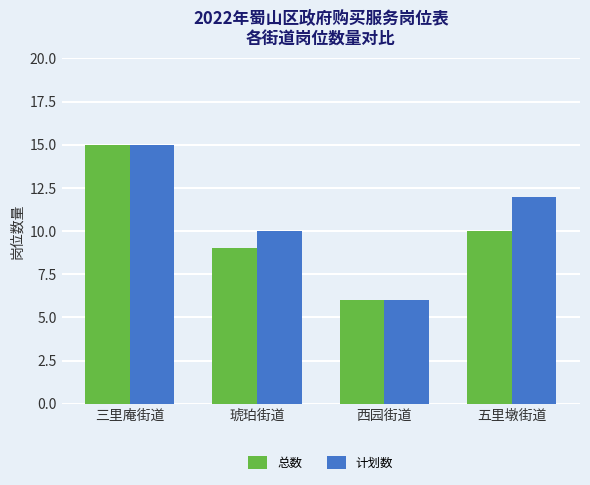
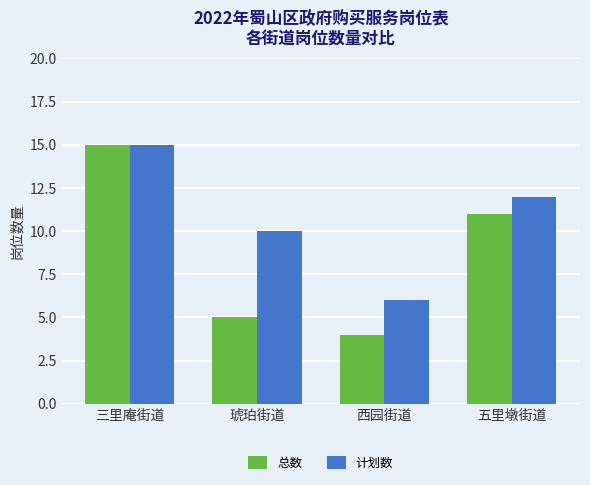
  {
    "总数": {
      "三里庵街道": 15,
-     "琥珀街道": 9,
-     "西园街道": 6,
-     "五里墩街道": 10
+     "琥珀街道": 5,
+     "西园街道": 4,
+     "五里墩街道": 11
    },
    "计划数": {
      "三里庵街道": 15,
      "琥珀街道": 10,
      "西园街道": 6,
      "五里墩街道": 12
    }
  }
